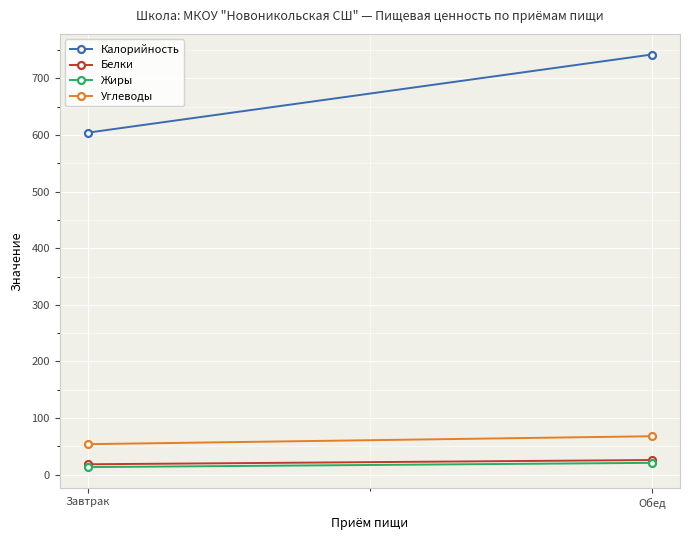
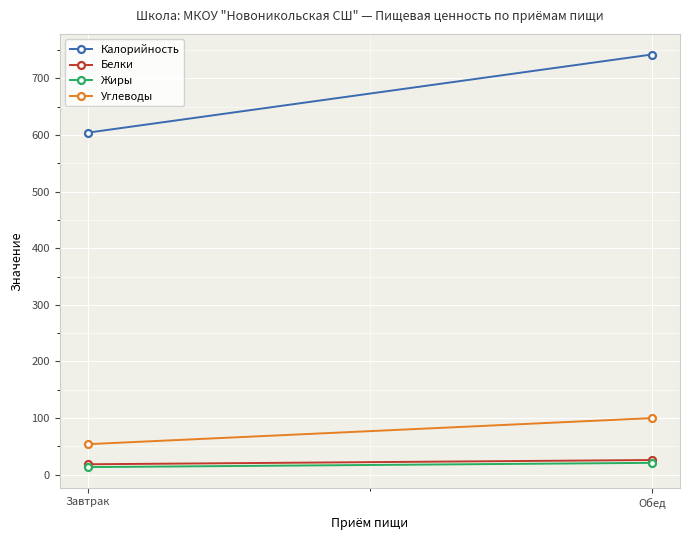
  {
    "Калорийность": {
      "Завтрак": 600,
      "Обед": 740
    },
    "Белки": {
      "Завтрак": 20,
      "Обед": 30
    },
    "Жиры": {
      "Завтрак": 10,
      "Обед": 20
    },
    "Углеводы": {
      "Завтрак": 50,
-     "Обед": 70
+     "Обед": 100
    }
  }
